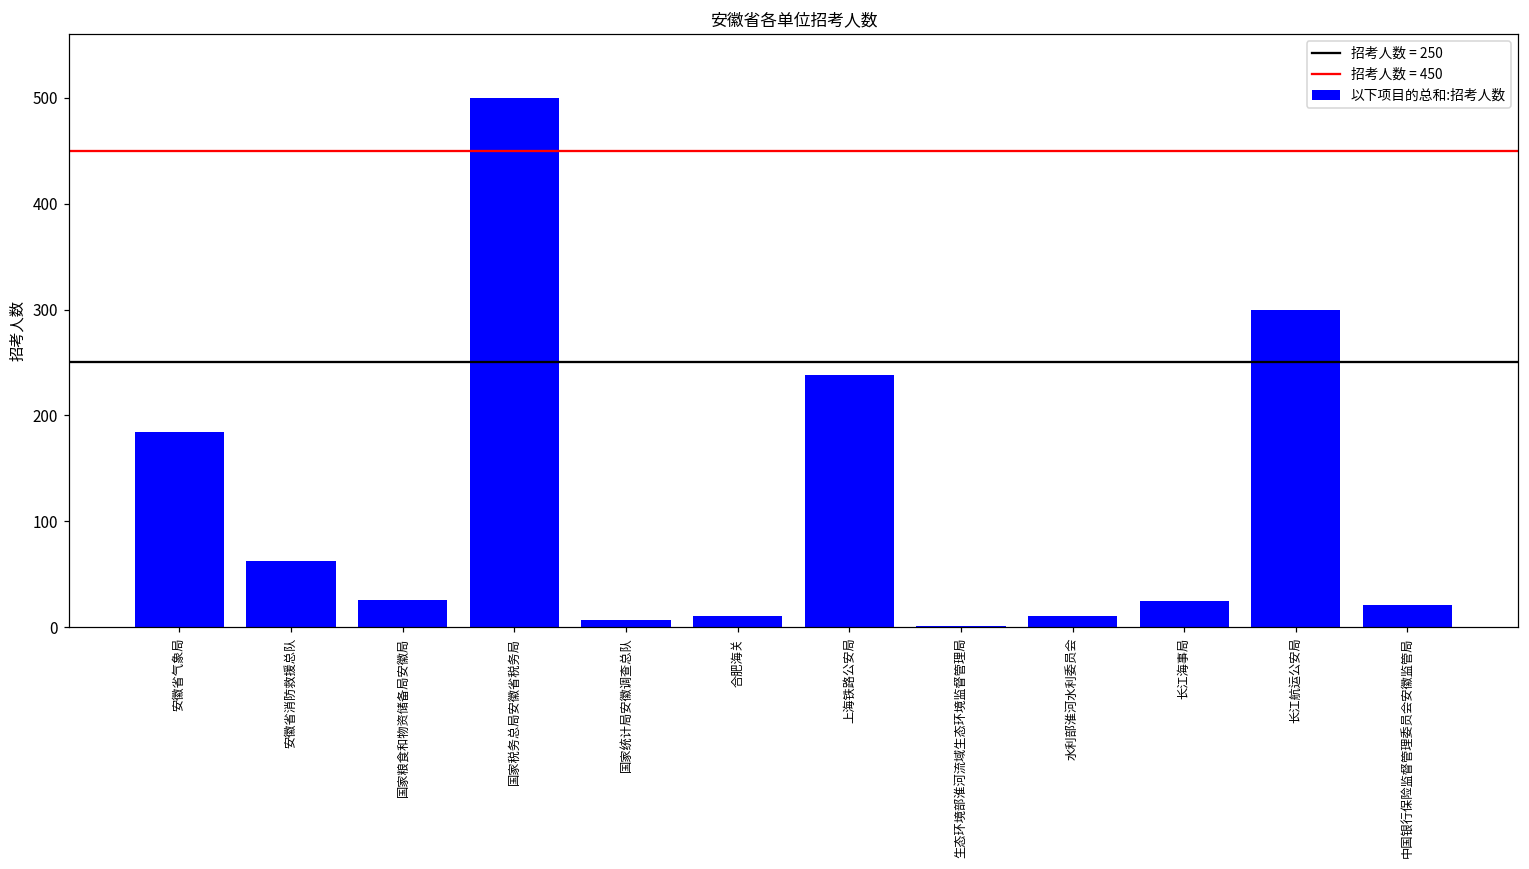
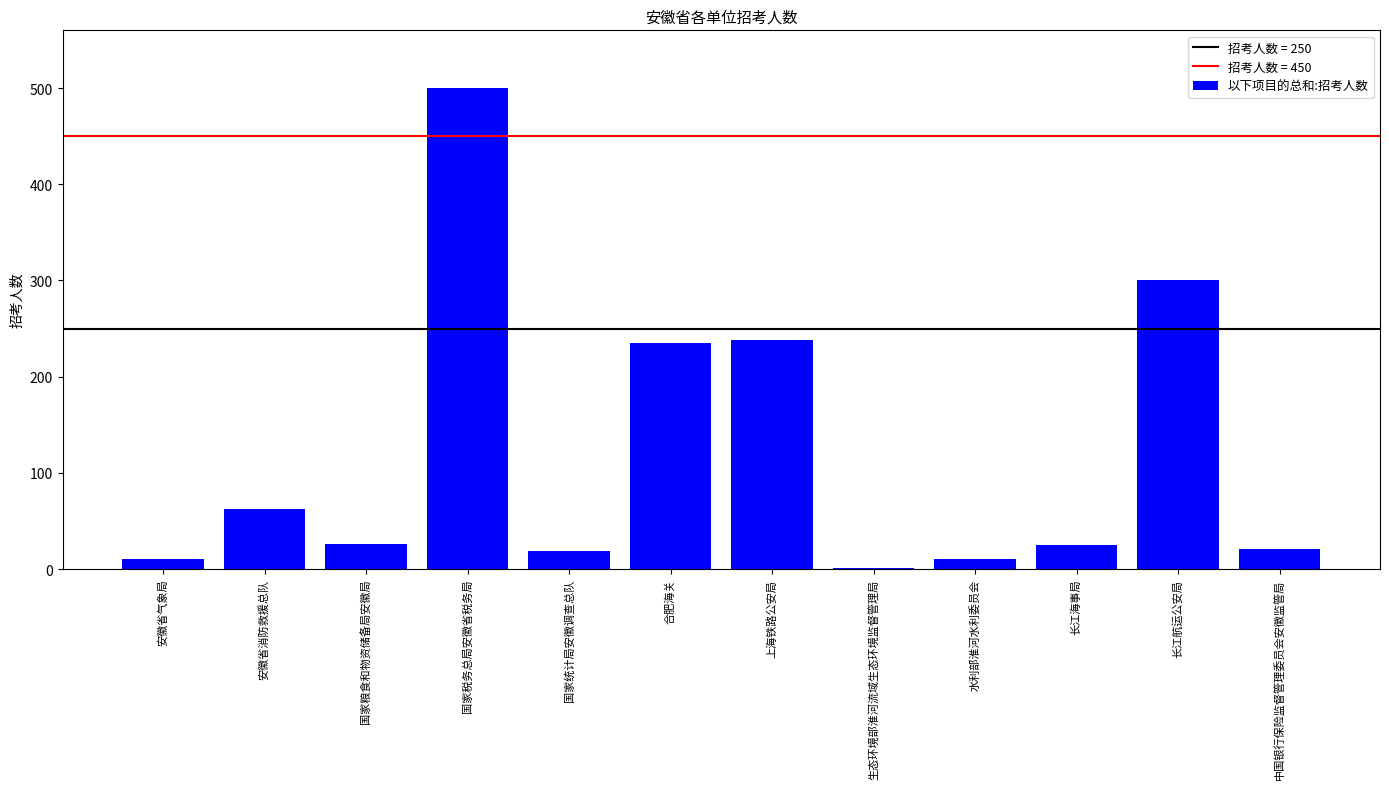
  {
-   "安徽省气象局": 180,
+   "安徽省气象局": 10,
    "安徽省消防救援总队": 60,
    "国家粮食和物资储备局安徽局": 30,
    "国家税务总局安徽省税务局": 500,
-   "国家统计局安徽调查总队": 10,
-   "合肥海关": 10,
+   "国家统计局安徽调查总队": 20,
+   "合肥海关": 240,
    "上海铁路公安局": 240,
    "水利部淮河水利委员会": 10,
    "长江海事局": 30,
    "长江航运公安局": 300,
    "中国银行保险监督管理委员会安徽监管局": 20
  }
